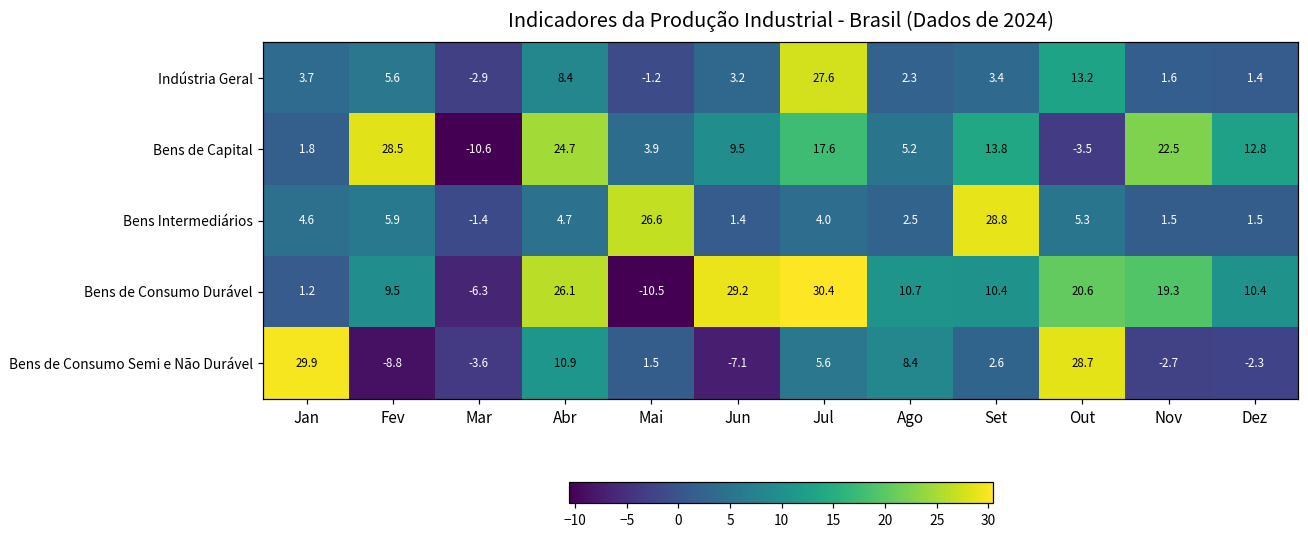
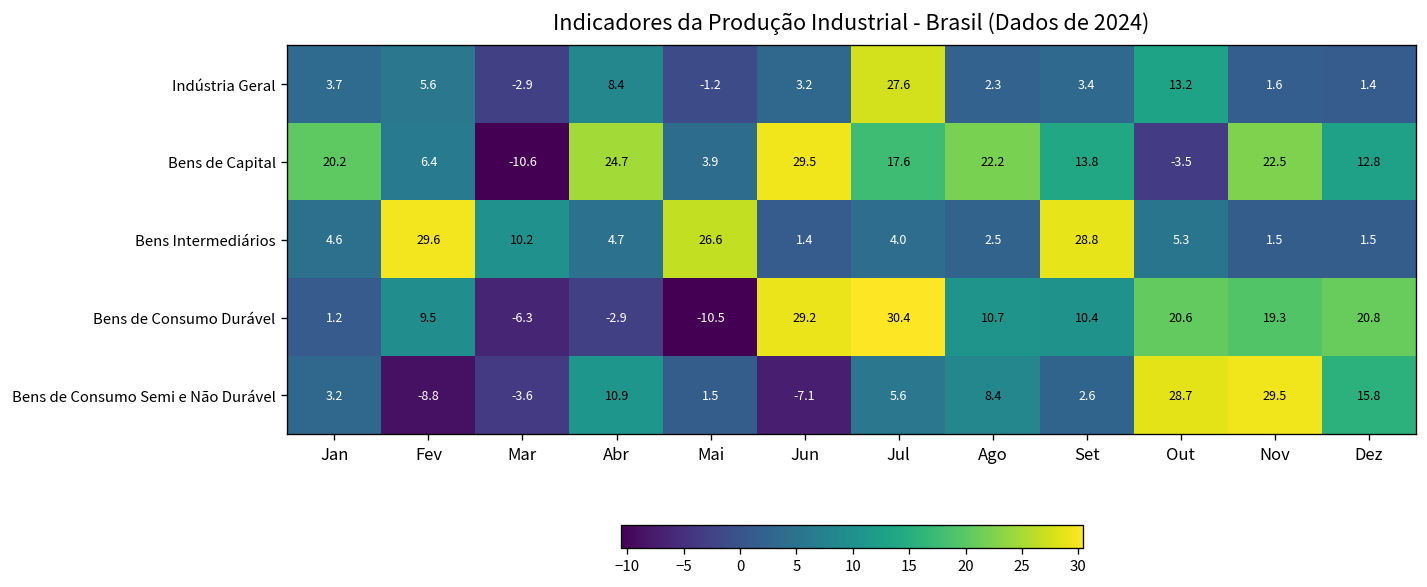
  {
    "Indústria Geral": {
      "Jan": 3.7,
      "Fev": 5.6,
      "Mar": -2.9,
      "Abr": 8.4,
      "Mai": -1.2,
      "Jun": 3.2,
      "Jul": 27.6,
      "Ago": 2.3,
      "Set": 3.4,
      "Out": 13.2,
      "Nov": 1.6,
      "Dez": 1.4
    },
    "Bens de Capital": {
-     "Jan": 1.8,
-     "Fev": 28.5,
+     "Jan": 20.2,
+     "Fev": 6.4,
      "Mar": -10.6,
      "Abr": 24.7,
      "Mai": 3.9,
-     "Jun": 9.5,
+     "Jun": 29.5,
      "Jul": 17.6,
-     "Ago": 5.2,
+     "Ago": 22.2,
      "Set": 13.8,
      "Out": -3.5,
      "Nov": 22.5,
      "Dez": 12.8
    },
    "Bens Intermediários": {
      "Jan": 4.6,
-     "Fev": 5.9,
-     "Mar": -1.4,
+     "Fev": 29.6,
+     "Mar": 10.2,
      "Abr": 4.7,
      "Mai": 26.6,
      "Jun": 1.4,
      "Jul": 4.0,
      "Ago": 2.5,
      "Set": 28.8,
      "Out": 5.3,
      "Nov": 1.5,
      "Dez": 1.5
    },
    "Bens de Consumo Durável": {
      "Jan": 1.2,
      "Fev": 9.5,
      "Mar": -6.3,
-     "Abr": 26.1,
+     "Abr": -2.9,
      "Mai": -10.5,
      "Jun": 29.2,
      "Jul": 30.4,
      "Ago": 10.7,
      "Set": 10.4,
      "Out": 20.6,
      "Nov": 19.3,
-     "Dez": 10.4
+     "Dez": 20.8
    },
    "Bens de Consumo Semi e Não Durável": {
-     "Jan": 29.9,
+     "Jan": 3.2,
      "Fev": -8.8,
      "Mar": -3.6,
      "Abr": 10.9,
      "Mai": 1.5,
      "Jun": -7.1,
      "Jul": 5.6,
      "Ago": 8.4,
      "Set": 2.6,
      "Out": 28.7,
-     "Nov": -2.7,
-     "Dez": -2.3
+     "Nov": 29.5,
+     "Dez": 15.8
    }
  }
